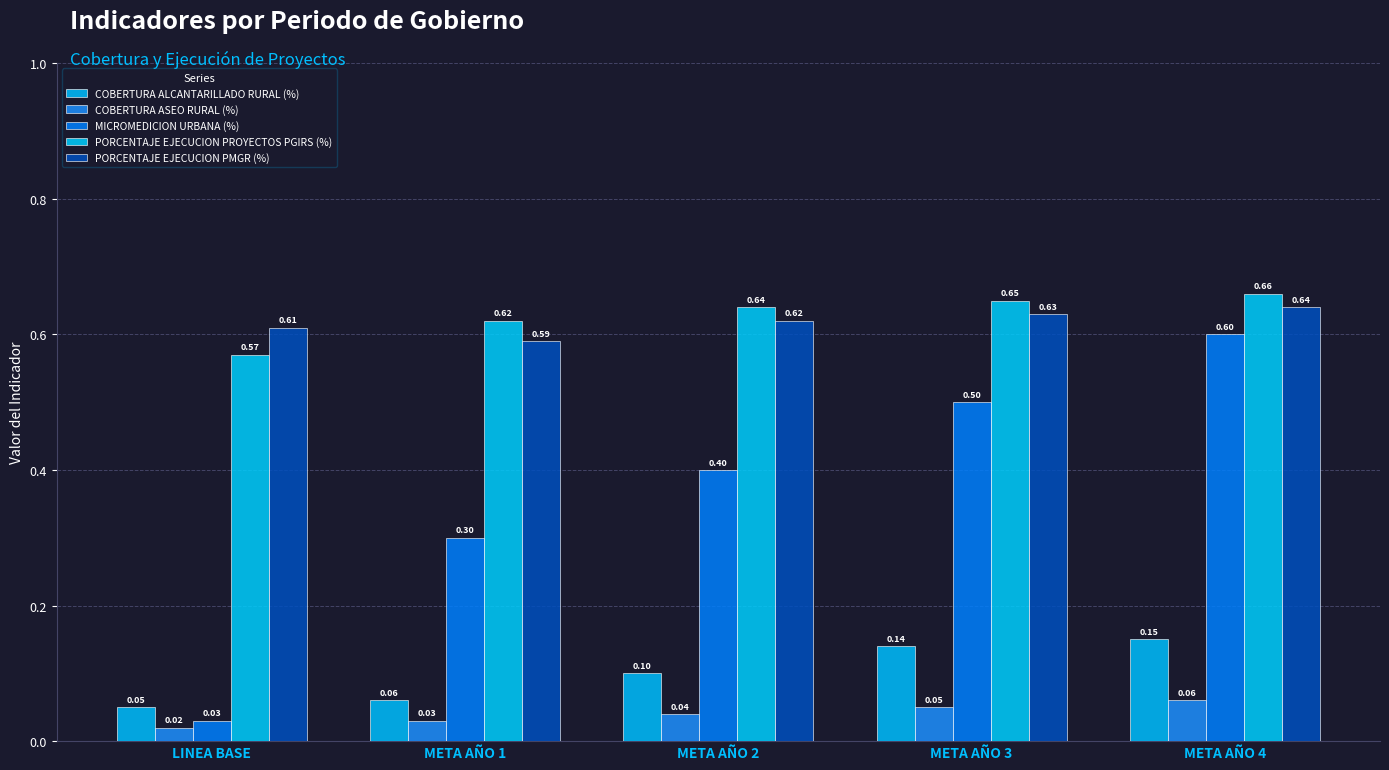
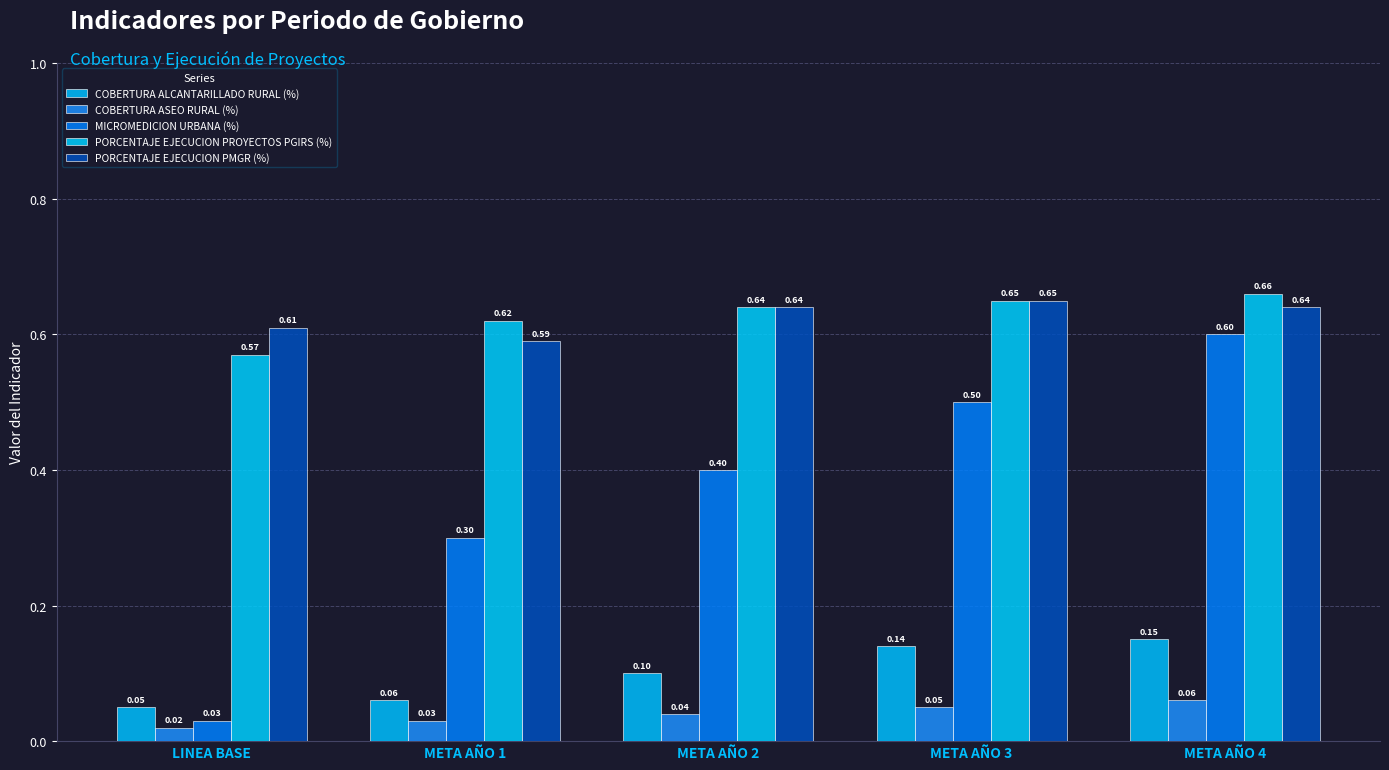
  {
    "PORCENTAJE EJECUCION PMGR (%)": {
      "LINEA BASE": 0.61,
      "META AÑO 1": 0.59,
-     "META AÑO 2": 0.62,
-     "META AÑO 3": 0.63,
+     "META AÑO 2": 0.64,
+     "META AÑO 3": 0.65,
      "META AÑO 4": 0.64
    }
  }
